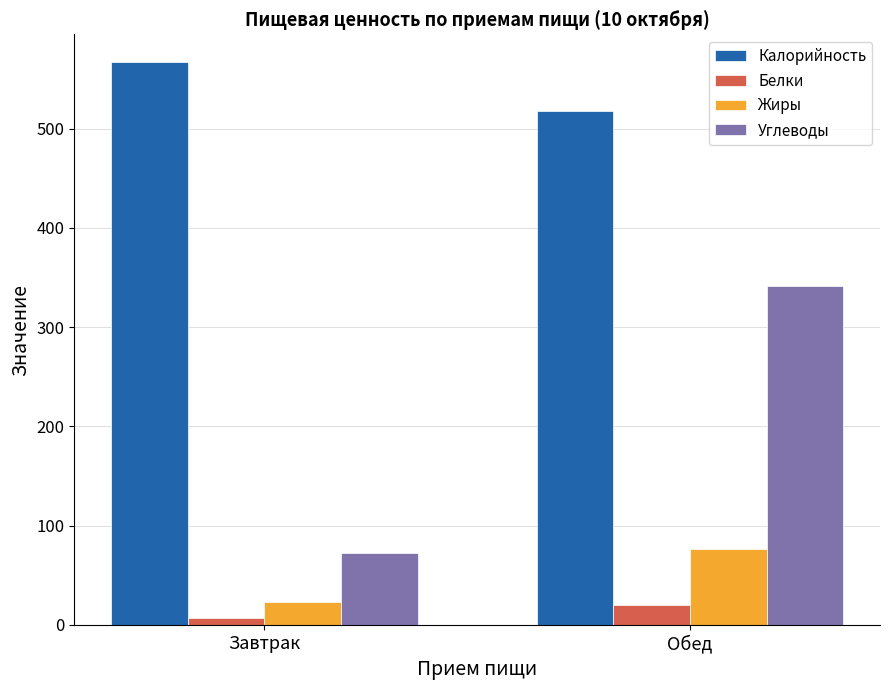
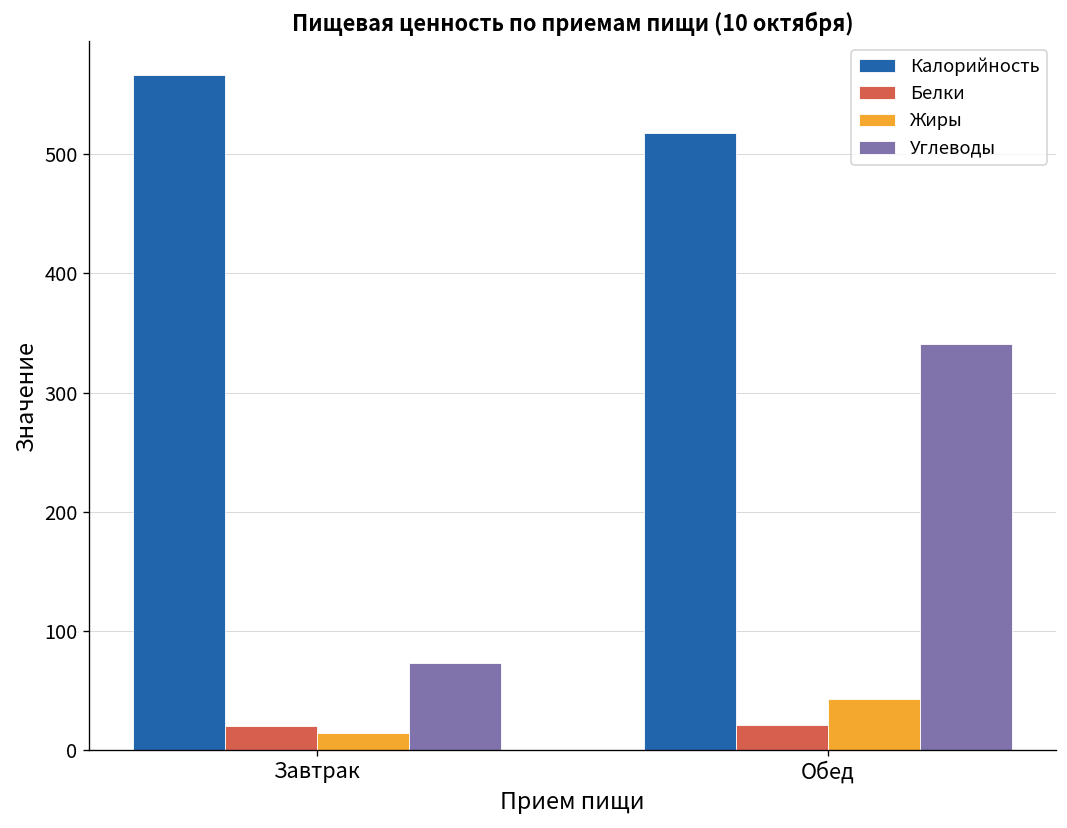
  {
    "Калорийность": {
      "Завтрак": 570,
      "Обед": 520
    },
    "Белки": {
-     "Завтрак": 10,
+     "Завтрак": 20,
      "Обед": 20
    },
    "Жиры": {
-     "Завтрак": 20,
-     "Обед": 80
+     "Завтрак": 10,
+     "Обед": 40
    },
    "Углеводы": {
      "Завтрак": 70,
      "Обед": 340
    }
  }
